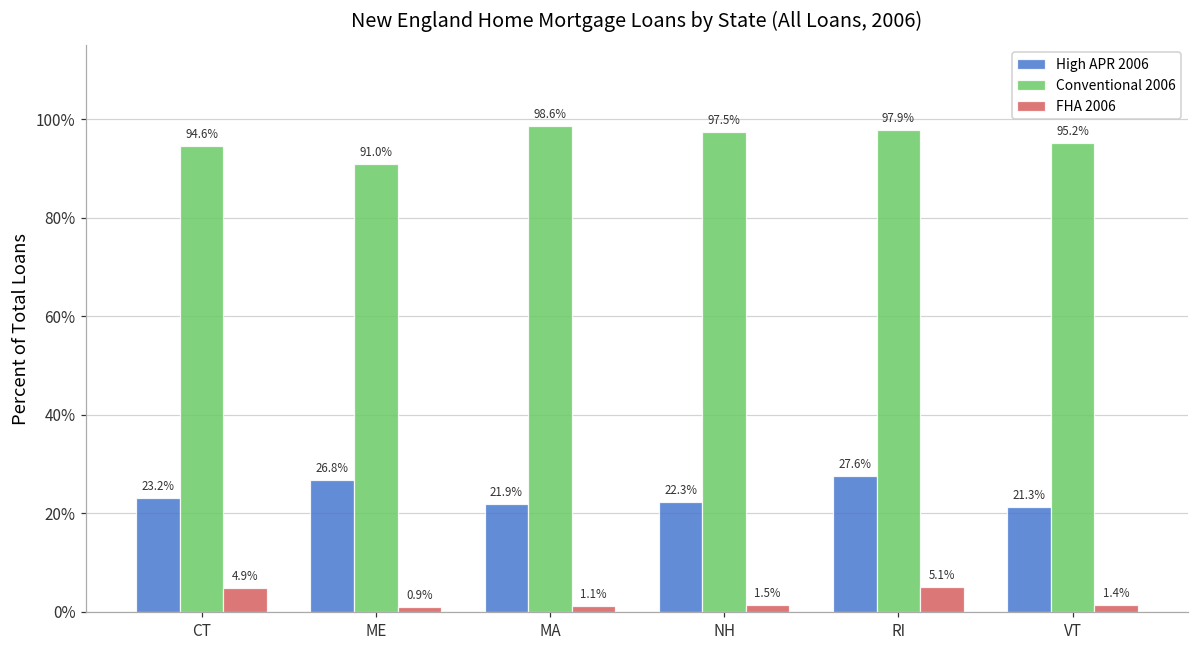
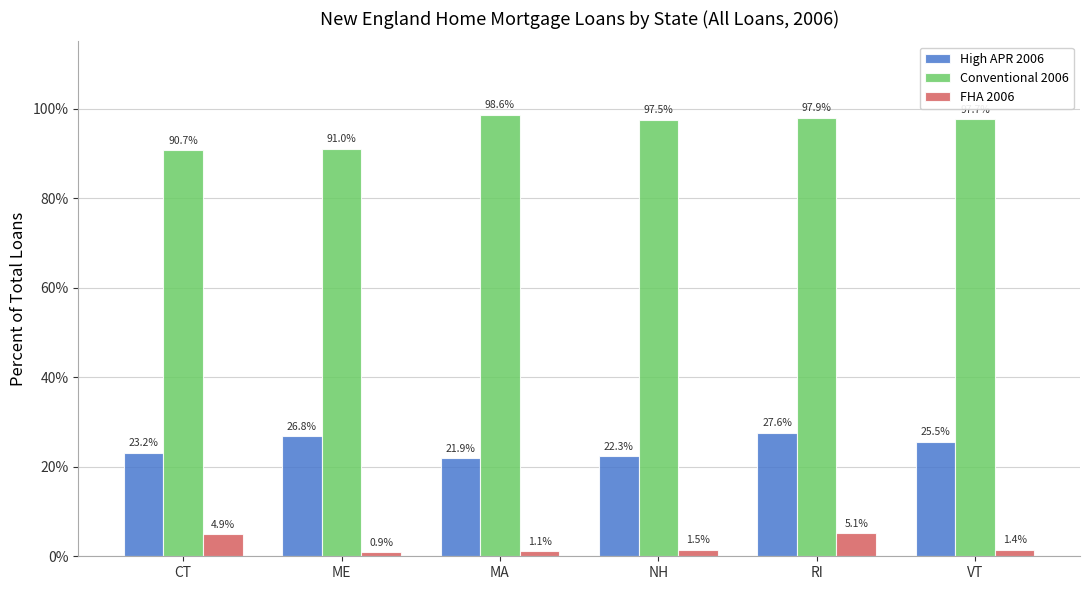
  {
    "High APR 2006": {
      "CT": "23.2%",
      "ME": "26.8%",
      "MA": "21.9%",
      "NH": "22.3%",
      "RI": "27.6%",
-     "VT": "21.3%"
+     "VT": "25.5%"
    },
    "Conventional 2006": {
-     "CT": "94.6%",
+     "CT": "90.7%",
      "ME": "91.0%",
      "MA": "98.6%",
      "NH": "97.5%",
      "RI": "97.9%",
-     "VT": "95%"
+     "VT": "98%"
    },
    "FHA 2006": {
      "CT": "4.9%",
      "ME": "0.9%",
      "MA": "1.1%",
      "NH": "1.5%",
      "RI": "5.1%",
      "VT": "1.4%"
    }
  }
